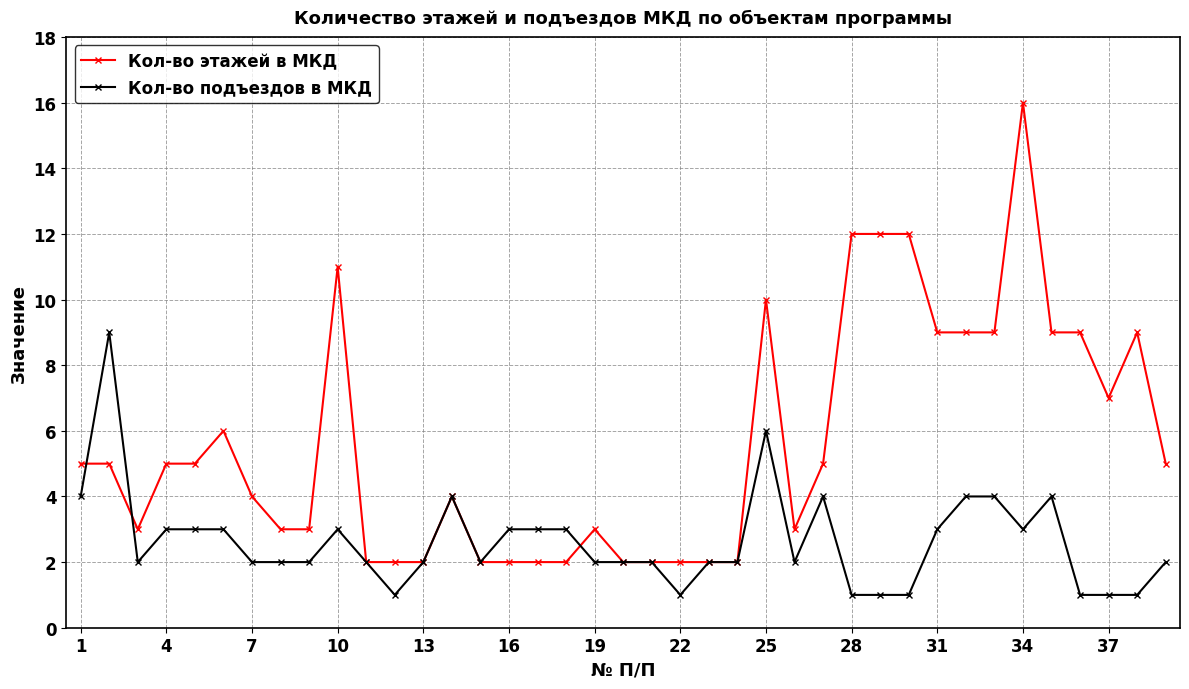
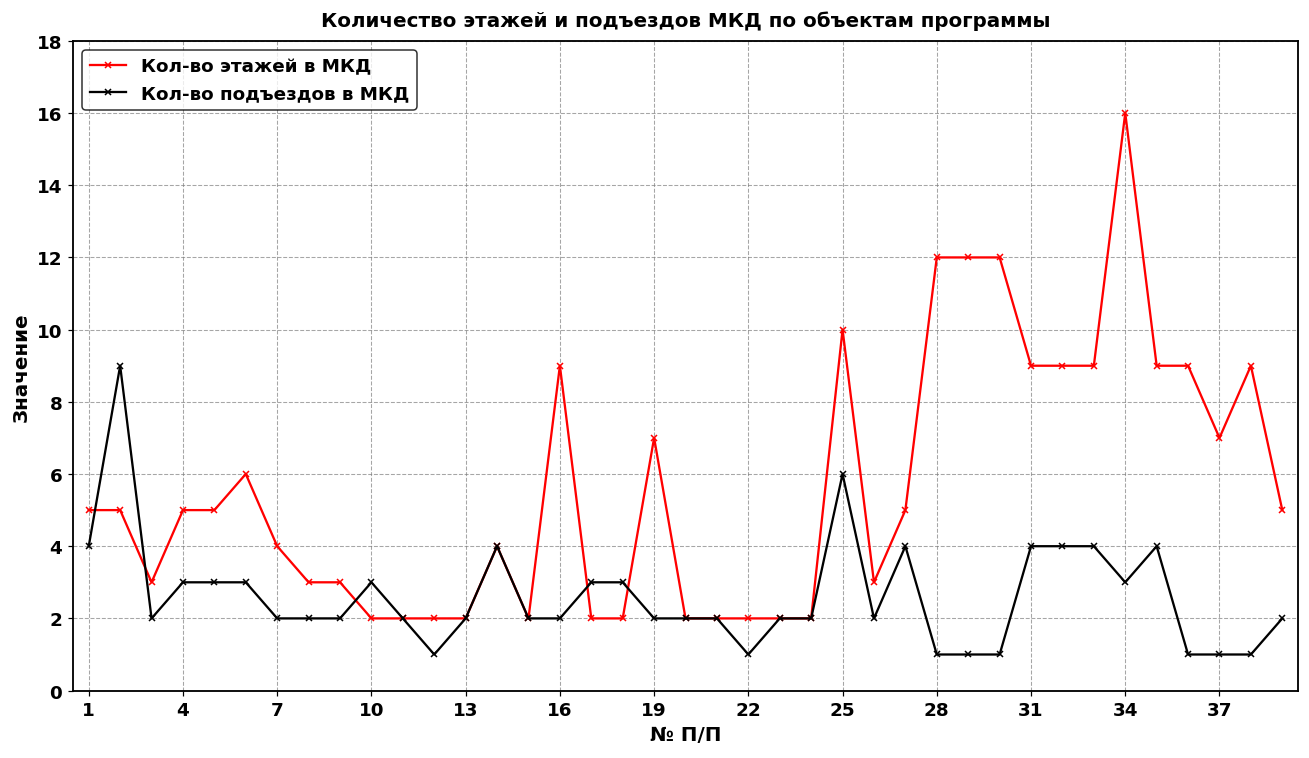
  {
    "Кол-во этажей в МКД": {
      "1": 5,
      "4": 5,
      "7": 4,
-     "10": 11,
-     "16": 2,
-     "19": 3,
+     "10": 2,
+     "16": 9,
+     "19": 7,
      "22": 2,
      "25": 10,
      "28": 12,
      "31": 9,
      "34": 16,
      "37": 7
    },
    "Кол-во подъездов в МКД": {
      "1": 4,
      "4": 3,
      "7": 2,
      "10": 3,
-     "16": 3,
+     "16": 2,
      "19": 2,
      "22": 1,
      "25": 6,
      "28": 1,
-     "31": 3,
+     "31": 4,
      "34": 3,
      "37": 1
    }
  }
